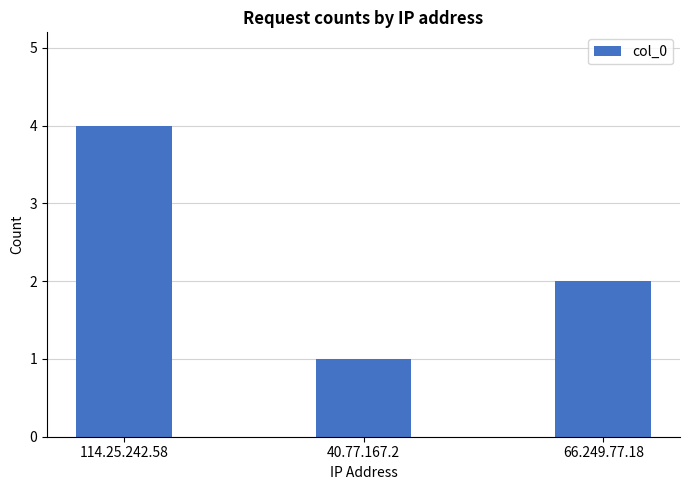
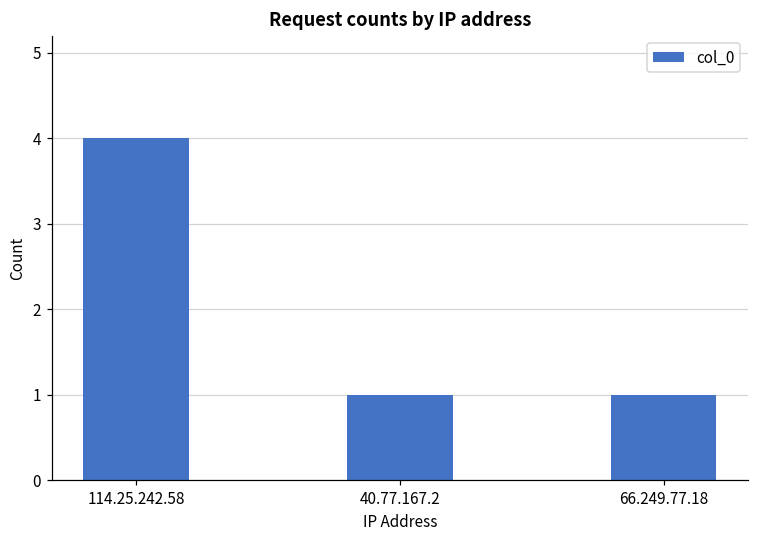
  {
    "114.25.242.58": 4,
    "40.77.167.2": 1,
-   "66.249.77.18": 2
+   "66.249.77.18": 1
  }
